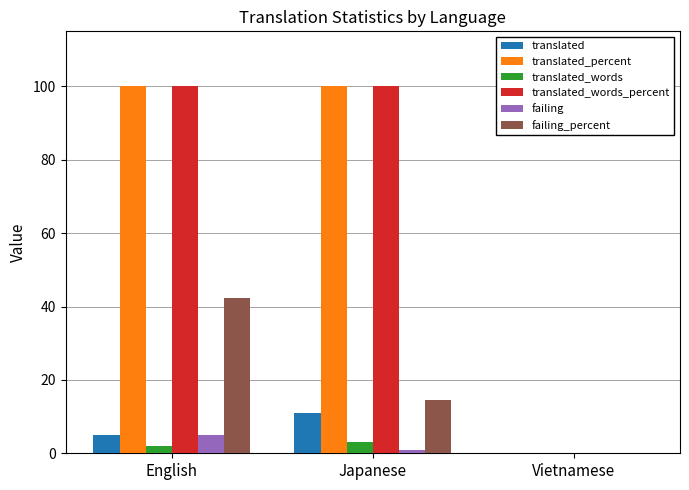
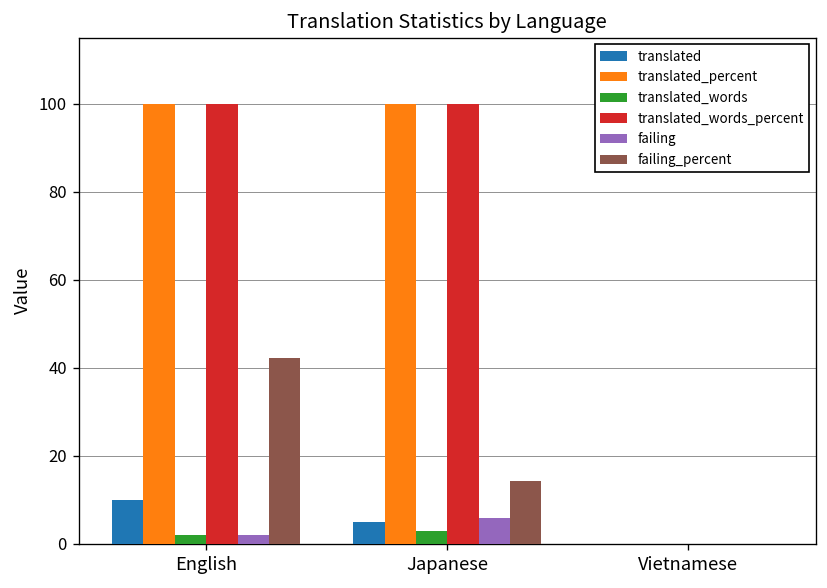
  {
    "translated": {
-     "English": 5,
-     "Japanese": 11,
+     "English": 10,
+     "Japanese": 5,
      "Vietnamese": 0
    },
    "translated_percent": {
      "English": 100,
      "Japanese": 100,
      "Vietnamese": 0
    },
    "translated_words": {
      "English": 2,
      "Japanese": 3,
      "Vietnamese": 0
    },
    "translated_words_percent": {
      "English": 100,
      "Japanese": 100,
      "Vietnamese": 0
    },
    "failing": {
-     "English": 5,
-     "Japanese": 1,
+     "English": 2,
+     "Japanese": 6,
      "Vietnamese": 0
    },
    "failing_percent": {
      "English": 42,
      "Japanese": 14,
      "Vietnamese": 0
    }
  }
